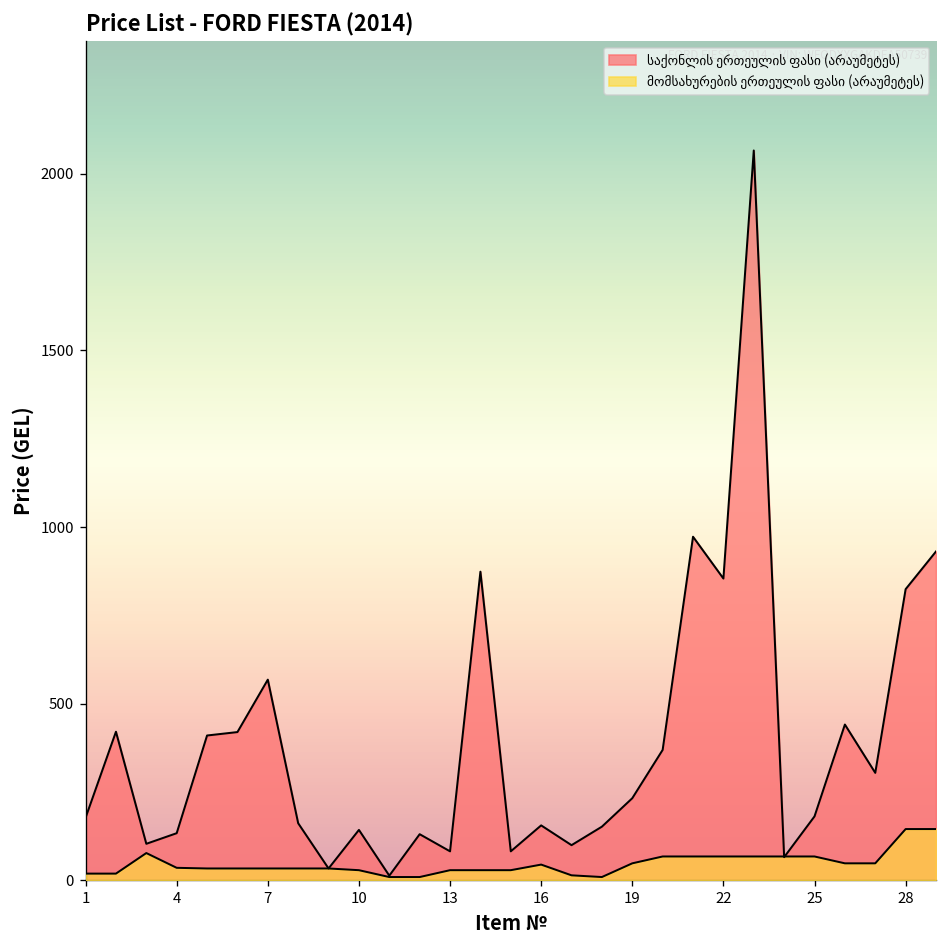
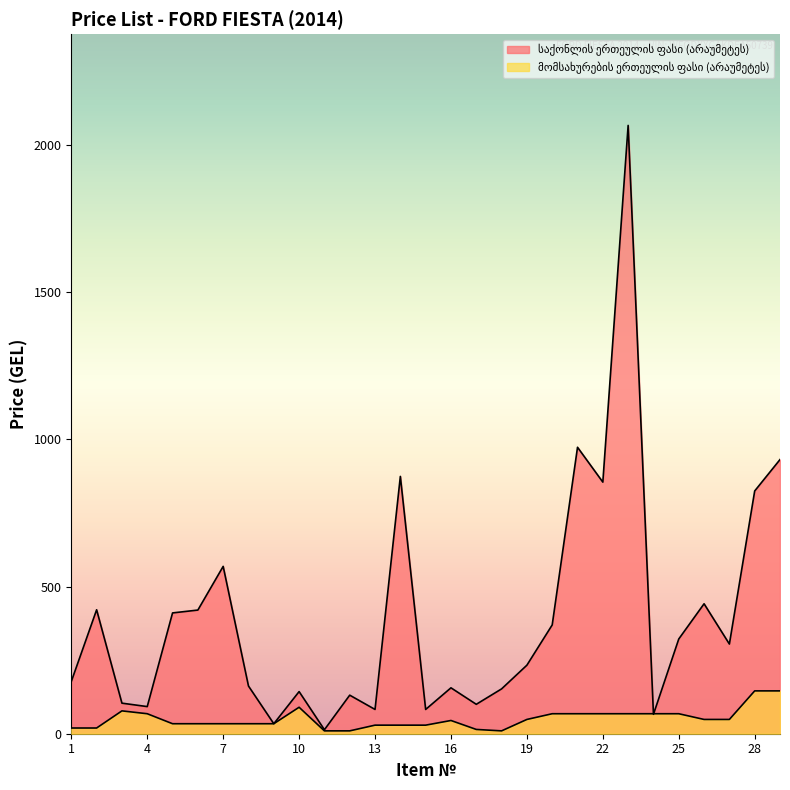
  {
    "საქონლის ერთეულის ფასი (არაუმეტეს)": {
      "1": 180,
-     "4": 130,
+     "4": 90,
      "7": 570,
      "10": 140,
      "13": 80,
      "16": 160,
      "19": 230,
      "22": 850,
-     "25": 180,
+     "25": 320,
      "28": 820
    },
    "მომსახურების ერთეულის ფასი (არაუმეტეს)": {
      "1": 20,
-     "4": 40,
+     "4": 70,
      "7": 30,
-     "10": 30,
+     "10": 90,
      "13": 30,
      "16": 40,
      "19": 50,
      "22": 70,
      "25": 70,
      "28": 150
    }
  }
